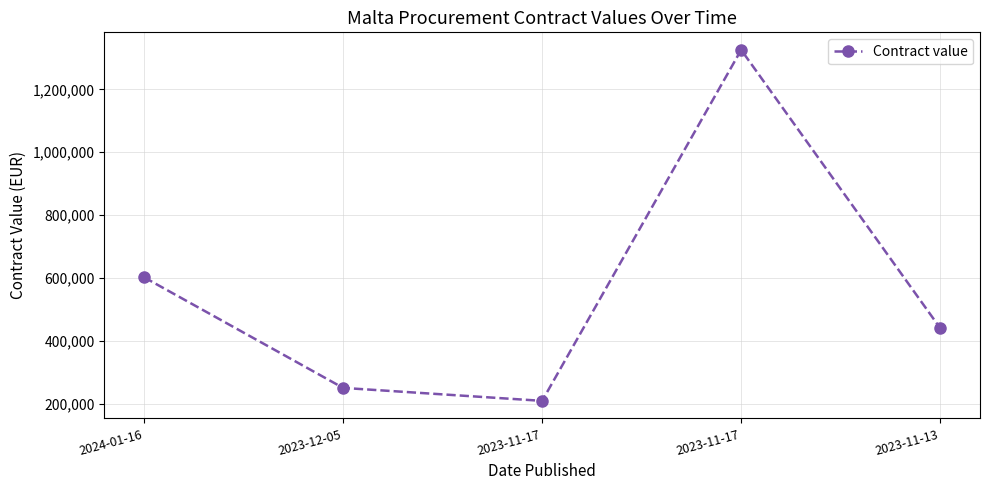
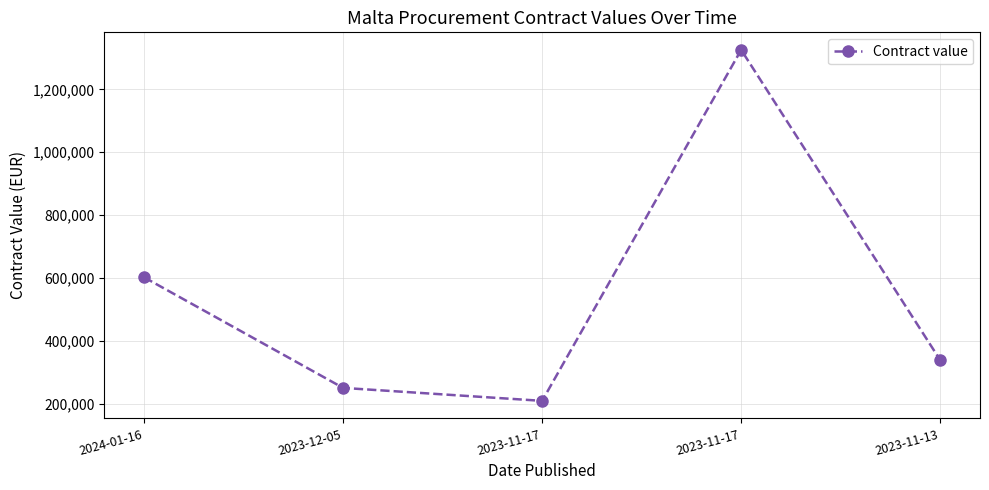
  {
    "2024-01-16": "600,000",
    "2023-12-05": "250,000",
-   "2023-11-13": "440,000"
+   "2023-11-13": "340,000"
  }
